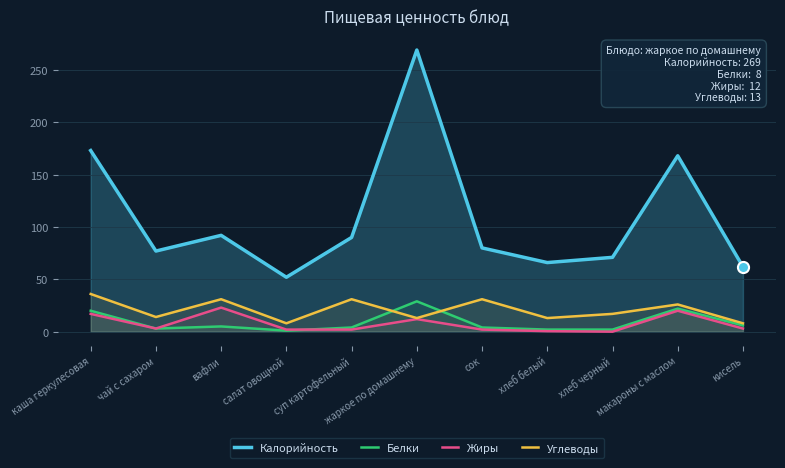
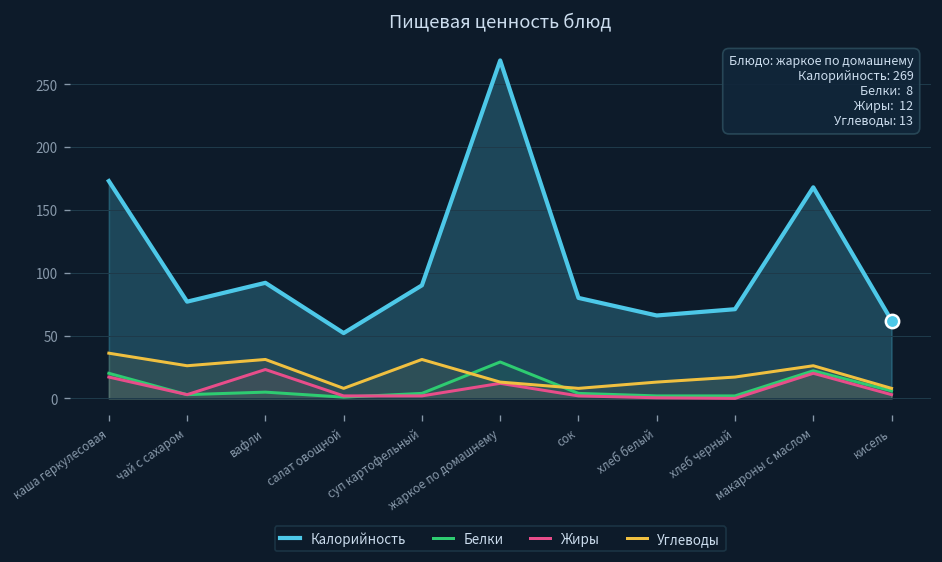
  {
    "Белки": {
      "каша геркулесовая": 20,
      "вафли": 5,
      "жаркое по домашнему": 29
    },
    "Жиры": {
      "каша геркулесовая": 17,
      "вафли": 23,
      "кисель": 3
    },
    "Углеводы": {
      "каша геркулесовая": 36,
-     "чай с сахаром": 14,
+     "чай с сахаром": 26,
      "вафли": 31,
      "салат овощной": 8,
      "суп картофельный": 31,
-     "сок": 31,
+     "сок": 8,
      "хлеб белый": 13,
      "хлеб черный": 17,
      "макароны с маслом": 26
    }
  }
